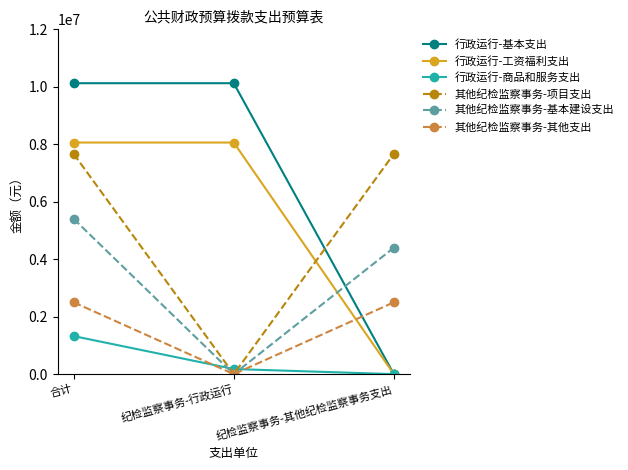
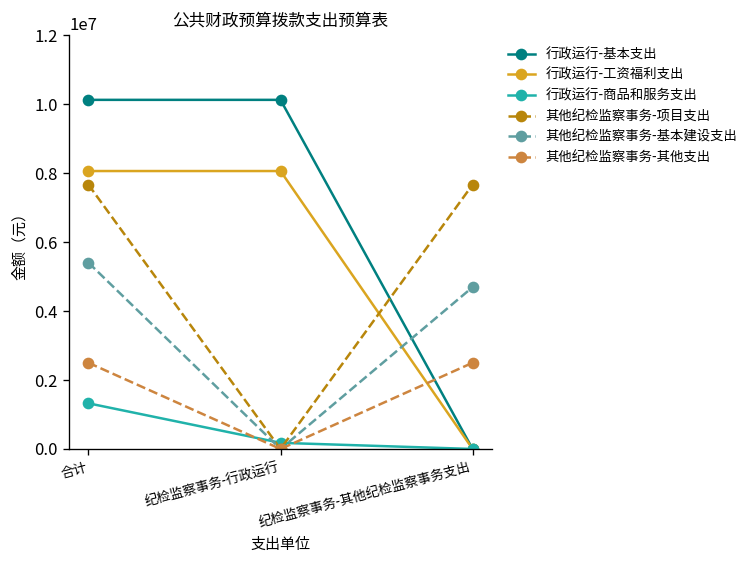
  {
    "行政运行-基本支出": {
      "合计": 10100000,
      "纪检监察事务-行政运行": 10100000
    },
    "行政运行-商品和服务支出": {
      "合计": 1300000,
      "纪检监察事务-行政运行": 200000
    },
    "其他纪检监察事务-基本建设支出": {
      "合计": 5400000,
-     "纪检监察事务-其他纪检监察事务支出": 4400000
+     "纪检监察事务-其他纪检监察事务支出": 4700000
    }
  }
